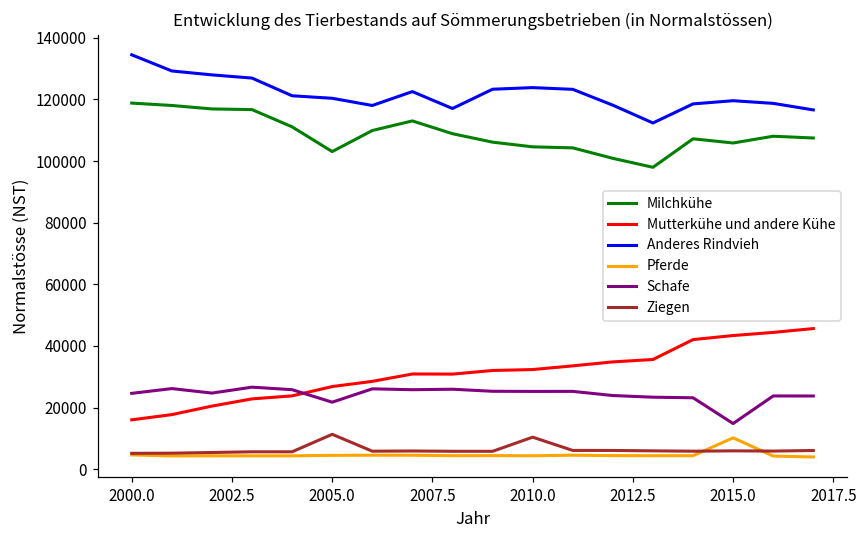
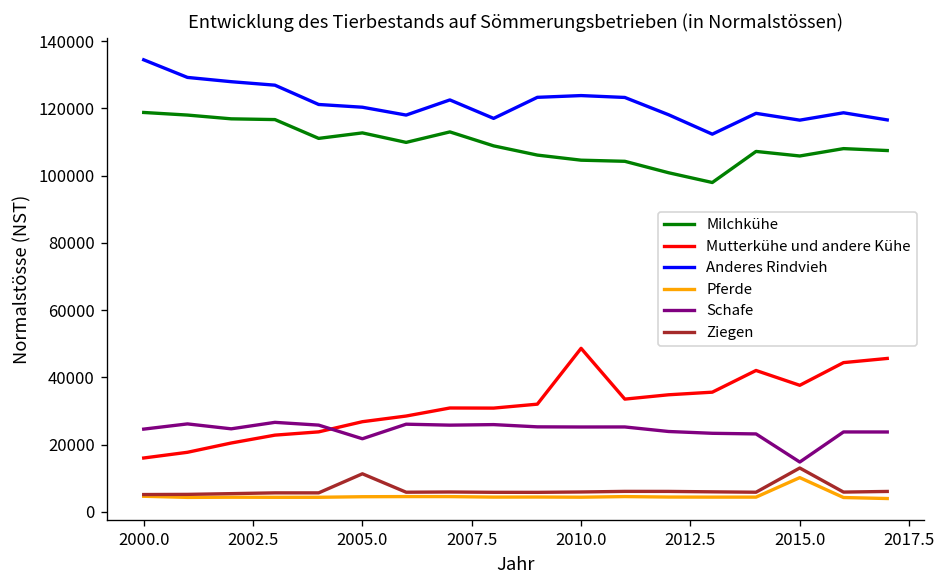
  {
    "Milchkühe": {
      "2000.0": 119000,
-     "2005.0": 103000,
+     "2005.0": 113000,
      "2010.0": 105000,
      "2015.0": 106000
    },
    "Mutterkühe und andere Kühe": {
      "2000.0": 16000,
      "2005.0": 27000,
-     "2010.0": 32000,
-     "2015.0": 43000
+     "2010.0": 49000,
+     "2015.0": 38000
    },
    "Anderes Rindvieh": {
      "2000.0": 134000,
      "2005.0": 120000,
      "2010.0": 124000,
-     "2015.0": 120000
+     "2015.0": 117000
    },
    "Pferde": {
      "2005.0": 5000,
      "2010.0": 4000,
      "2015.0": 10000
    },
    "Schafe": {
      "2000.0": 25000,
      "2005.0": 22000,
      "2010.0": 25000,
      "2015.0": 15000
    },
    "Ziegen": {
      "2005.0": 11000,
-     "2010.0": 10000,
-     "2015.0": 6000
+     "2010.0": 6000,
+     "2015.0": 13000
    }
  }
